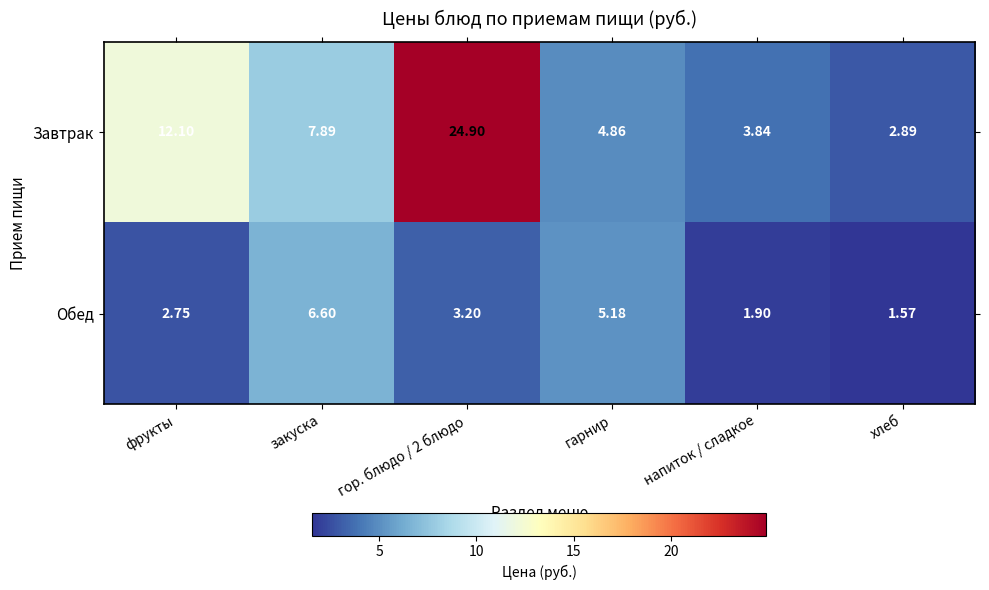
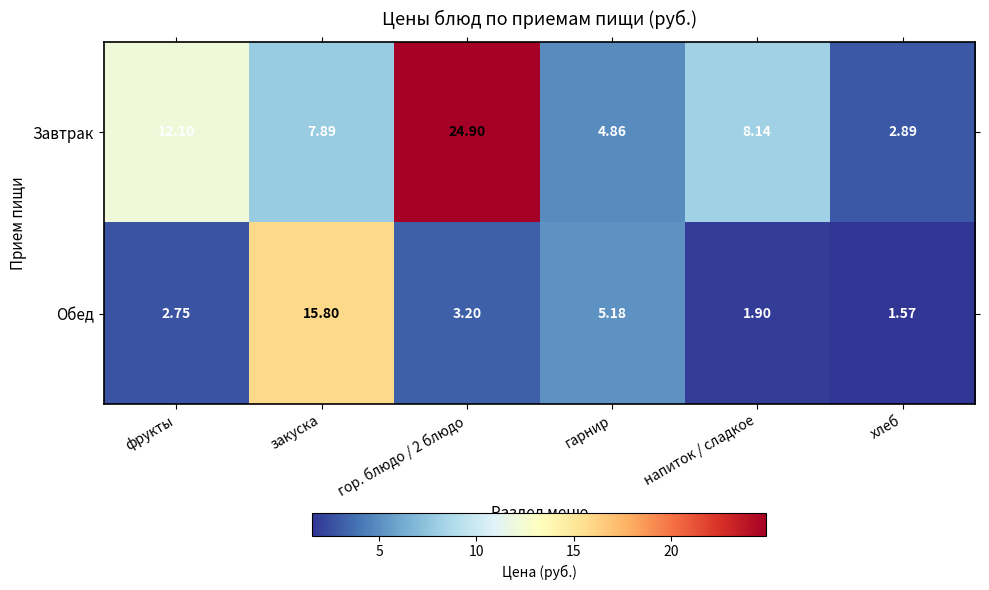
  {
    "Завтрак": {
      "закуска": 7.89,
      "гор. блюдо / 2 блюдо": 24.90,
      "гарнир": 4.86,
-     "напиток / сладкое": 3.84,
+     "напиток / сладкое": 8.14,
      "хлеб": 2.89
    },
    "Обед": {
      "фрукты": 2.75,
-     "закуска": 6.60,
+     "закуска": 15.80,
      "гор. блюдо / 2 блюдо": 3.20,
      "гарнир": 5.18,
      "напиток / сладкое": 1.90,
      "хлеб": 1.57
    }
  }
